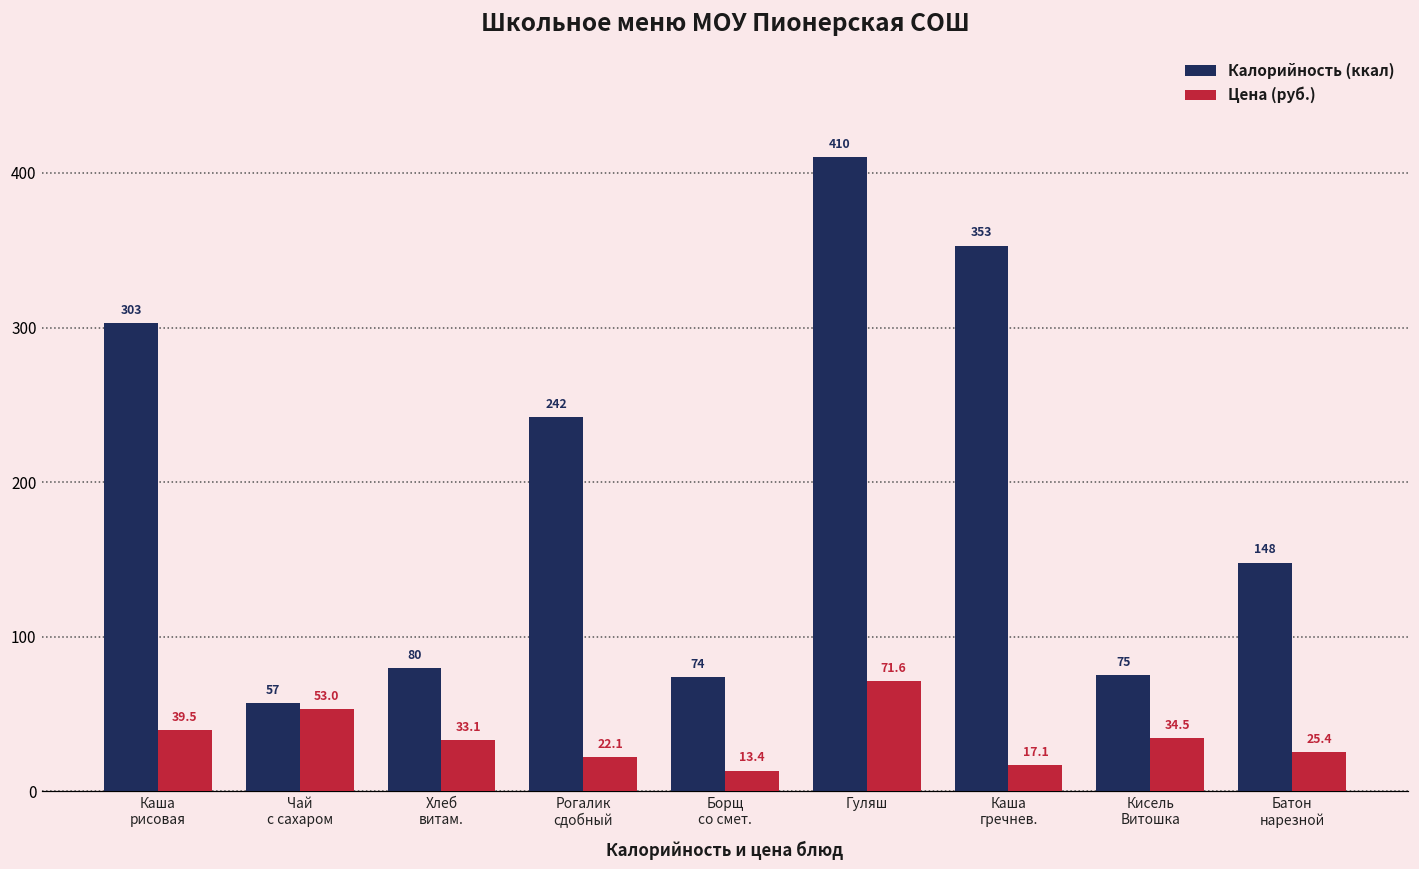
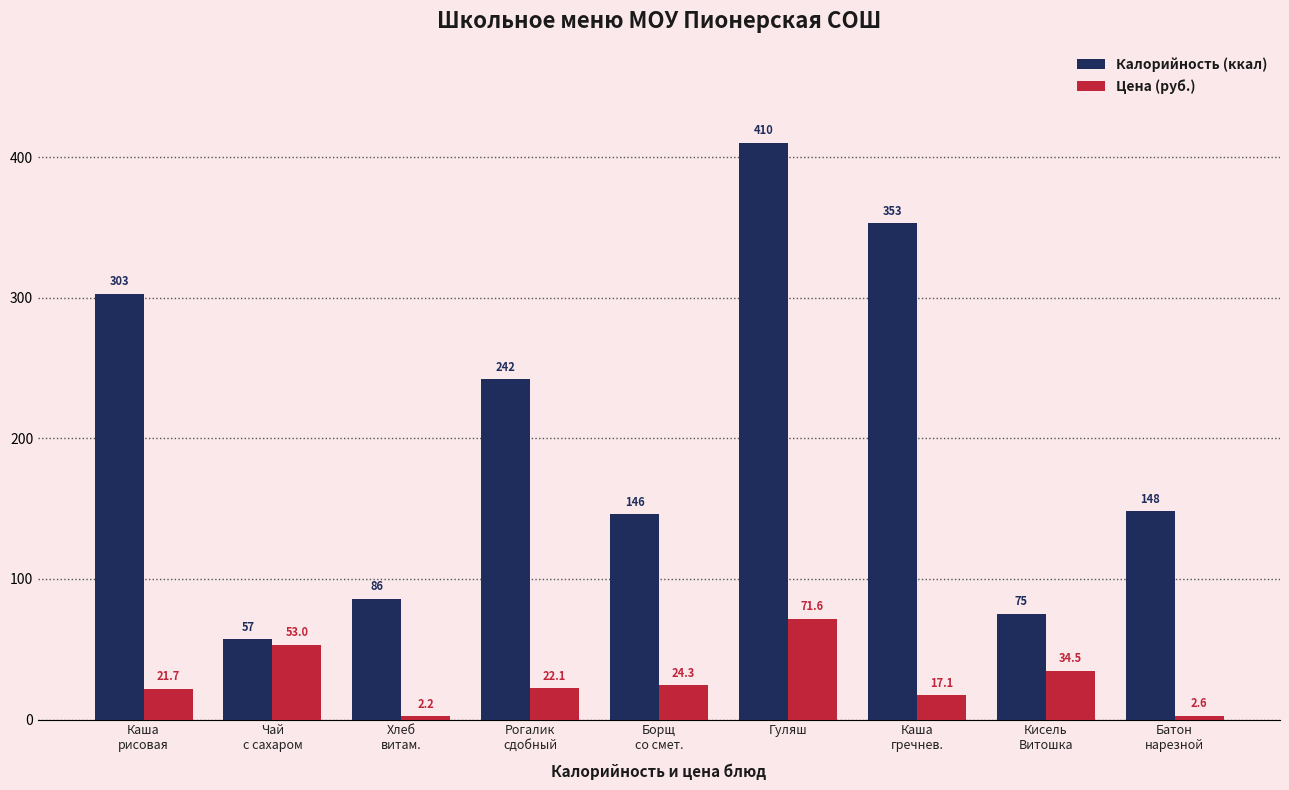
  {
    "Калорийность (ккал)": {
      "Каша рисовая": 303,
      "Чай с сахаром": 57,
-     "Хлеб витам.": 80,
+     "Хлеб витам.": 86,
      "Рогалик сдобный": 242,
-     "Борщ со смет.": 74,
+     "Борщ со смет.": 146,
      "Гуляш": 410,
      "Каша гречнев.": 353,
      "Кисель Витошка": 75,
      "Батон нарезной": 148
    },
    "Цена (руб.)": {
-     "Каша рисовая": 39.5,
+     "Каша рисовая": 21.7,
      "Чай с сахаром": 53.0,
-     "Хлеб витам.": 33.1,
+     "Хлеб витам.": 2.2,
      "Рогалик сдобный": 22.1,
-     "Борщ со смет.": 13.4,
+     "Борщ со смет.": 24.3,
      "Гуляш": 71.6,
      "Каша гречнев.": 17.1,
      "Кисель Витошка": 34.5,
-     "Батон нарезной": 25.4
+     "Батон нарезной": 2.6
    }
  }
